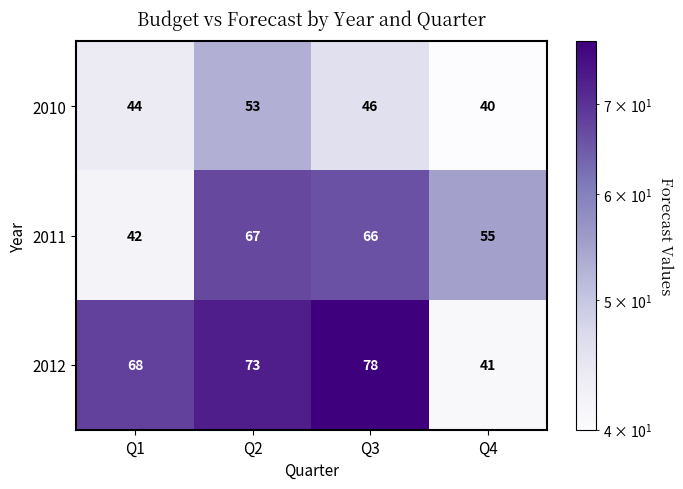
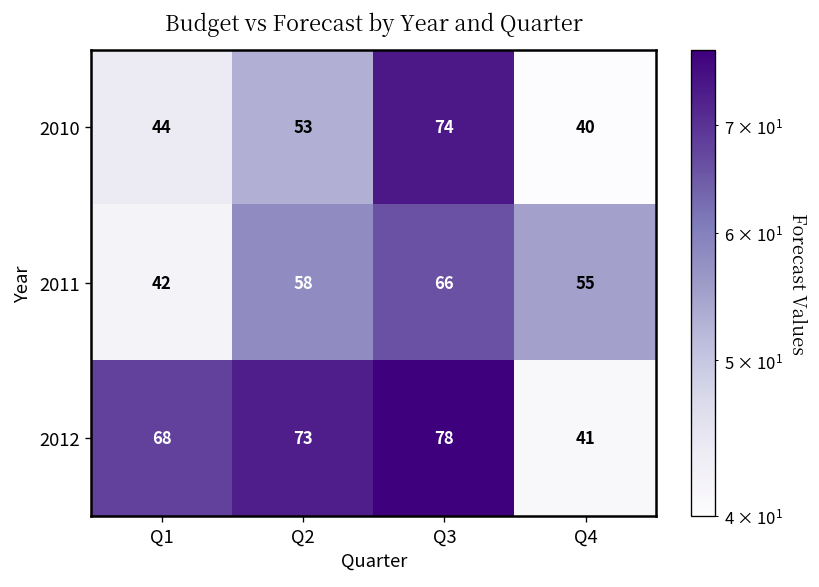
  {
    "2010": {
      "Q1": 44,
      "Q2": 53,
-     "Q3": 46,
+     "Q3": 74,
      "Q4": 40
    },
    "2011": {
      "Q1": 42,
-     "Q2": 67,
+     "Q2": 58,
      "Q3": 66,
      "Q4": 55
    },
    "2012": {
      "Q1": 68,
      "Q2": 73,
      "Q3": 78,
      "Q4": 41
    }
  }
